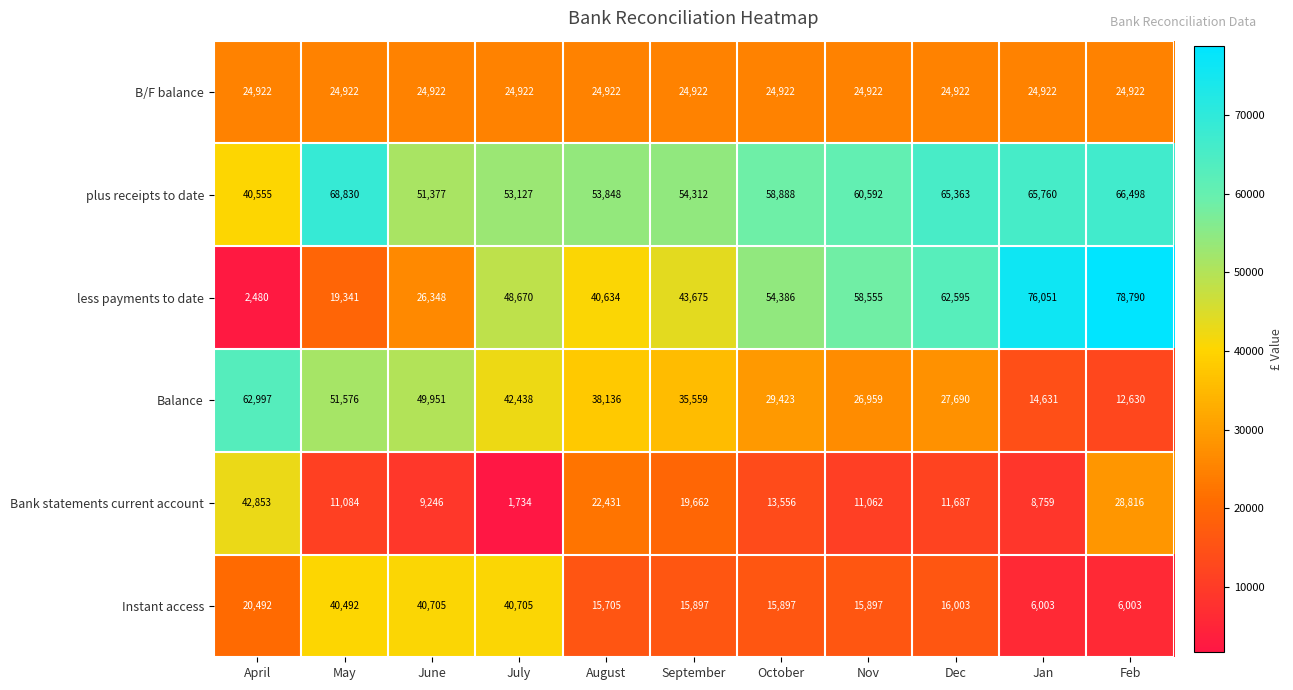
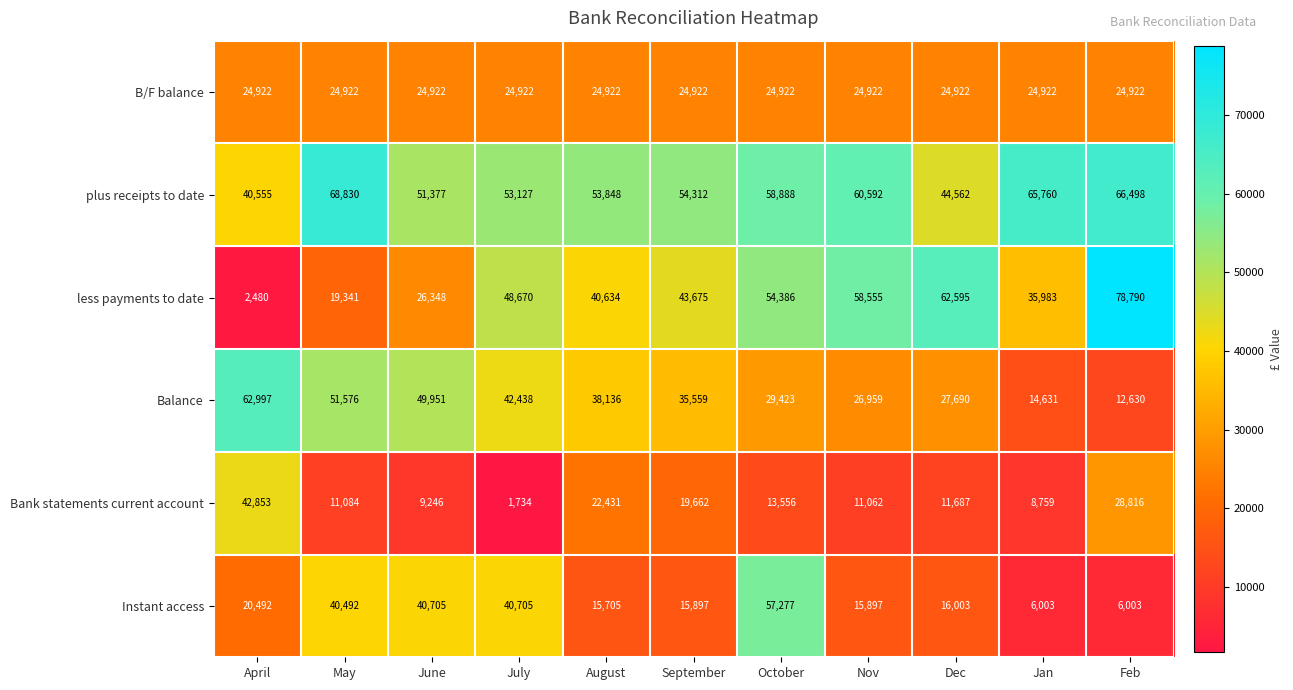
  {
    "B/F balance": {
      "April": "24,922",
      "May": "24,922",
      "June": "24,922",
      "July": "24,922",
      "August": "24,922",
      "September": "24,922",
      "October": "24,922",
      "Nov": "24,922",
      "Dec": "24,922",
      "Jan": "24,922",
      "Feb": "24,922"
    },
    "plus receipts to date": {
      "April": "40,555",
      "May": "68,830",
      "June": "51,377",
      "July": "53,127",
      "August": "53,848",
      "September": "54,312",
      "October": "58,888",
      "Nov": "60,592",
-     "Dec": "65,363",
+     "Dec": "44,562",
      "Jan": "65,760",
      "Feb": "66,498"
    },
    "less payments to date": {
      "April": "2,480",
      "May": "19,341",
      "June": "26,348",
      "July": "48,670",
      "August": "40,634",
      "September": "43,675",
      "October": "54,386",
      "Nov": "58,555",
      "Dec": "62,595",
-     "Jan": "76,051",
+     "Jan": "35,983",
      "Feb": "78,790"
    },
    "Balance": {
      "April": "62,997",
      "May": "51,576",
      "June": "49,951",
      "July": "42,438",
      "August": "38,136",
      "September": "35,559",
      "October": "29,423",
      "Nov": "26,959",
      "Dec": "27,690",
      "Jan": "14,631",
      "Feb": "12,630"
    },
    "Bank statements current account": {
      "April": "42,853",
      "May": "11,084",
      "June": "9,246",
      "July": "1,734",
      "August": "22,431",
      "September": "19,662",
      "October": "13,556",
      "Nov": "11,062",
      "Dec": "11,687",
      "Jan": "8,759",
      "Feb": "28,816"
    },
    "Instant access": {
      "April": "20,492",
      "May": "40,492",
      "June": "40,705",
      "July": "40,705",
      "August": "15,705",
      "September": "15,897",
-     "October": "15,897",
+     "October": "57,277",
      "Nov": "15,897",
      "Dec": "16,003",
      "Jan": "6,003",
      "Feb": "6,003"
    }
  }
